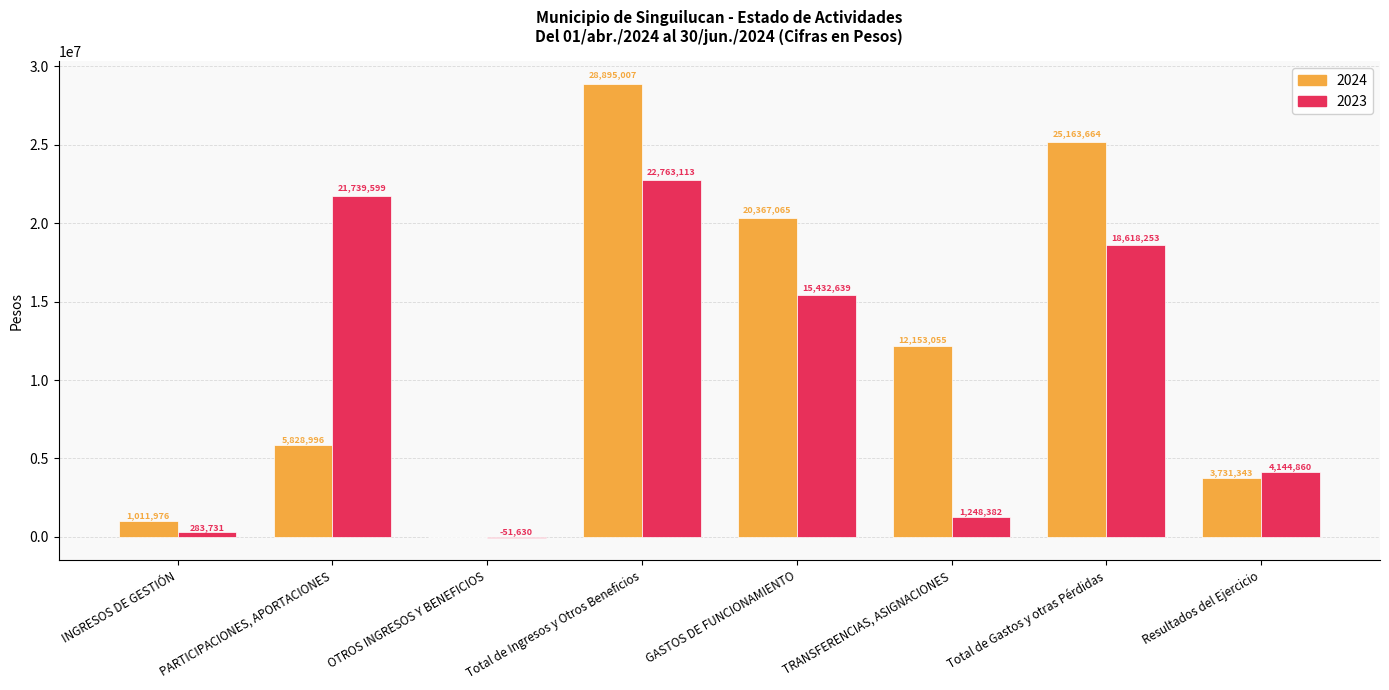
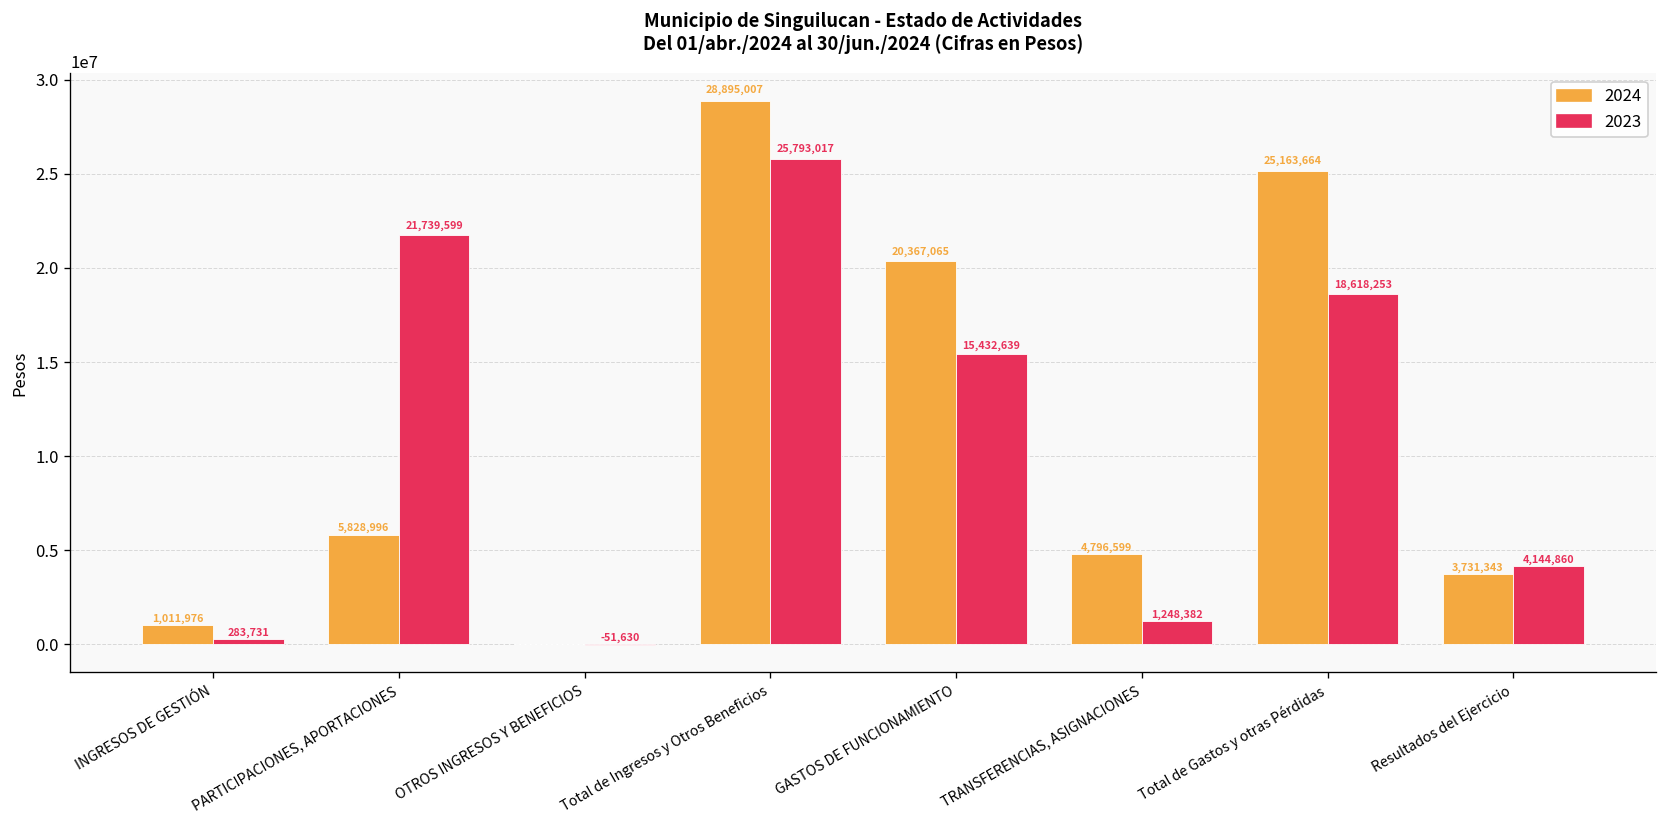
  {
    "2024": {
      "INGRESOS DE GESTIÓN": "1,011,976",
      "PARTICIPACIONES, APORTACIONES": "5,828,996",
      "Total de Ingresos y Otros Beneficios": "28,895,007",
      "GASTOS DE FUNCIONAMIENTO": "20,367,065",
-     "TRANSFERENCIAS, ASIGNACIONES": "12,153,055",
+     "TRANSFERENCIAS, ASIGNACIONES": "4,796,599",
      "Total de Gastos y otras Pérdidas": "25,163,664",
      "Resultados del Ejercicio": "3,731,343"
    },
    "2023": {
      "INGRESOS DE GESTIÓN": "283,731",
      "PARTICIPACIONES, APORTACIONES": "21,739,599",
      "OTROS INGRESOS Y BENEFICIOS": "-51,630",
-     "Total de Ingresos y Otros Beneficios": "22,763,113",
+     "Total de Ingresos y Otros Beneficios": "25,793,017",
      "GASTOS DE FUNCIONAMIENTO": "15,432,639",
      "TRANSFERENCIAS, ASIGNACIONES": "1,248,382",
      "Total de Gastos y otras Pérdidas": "18,618,253",
      "Resultados del Ejercicio": "4,144,860"
    }
  }
